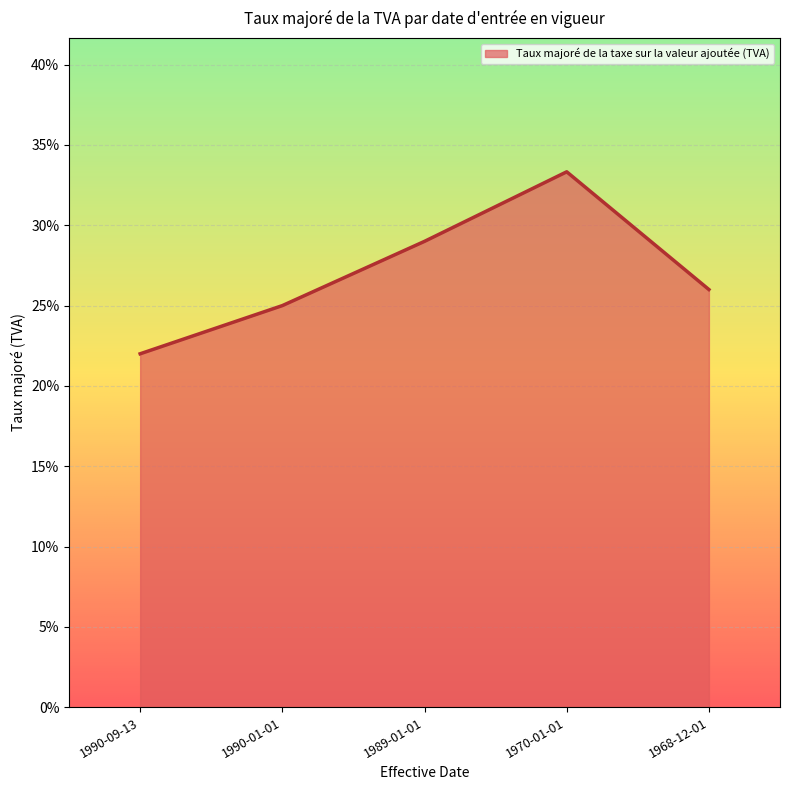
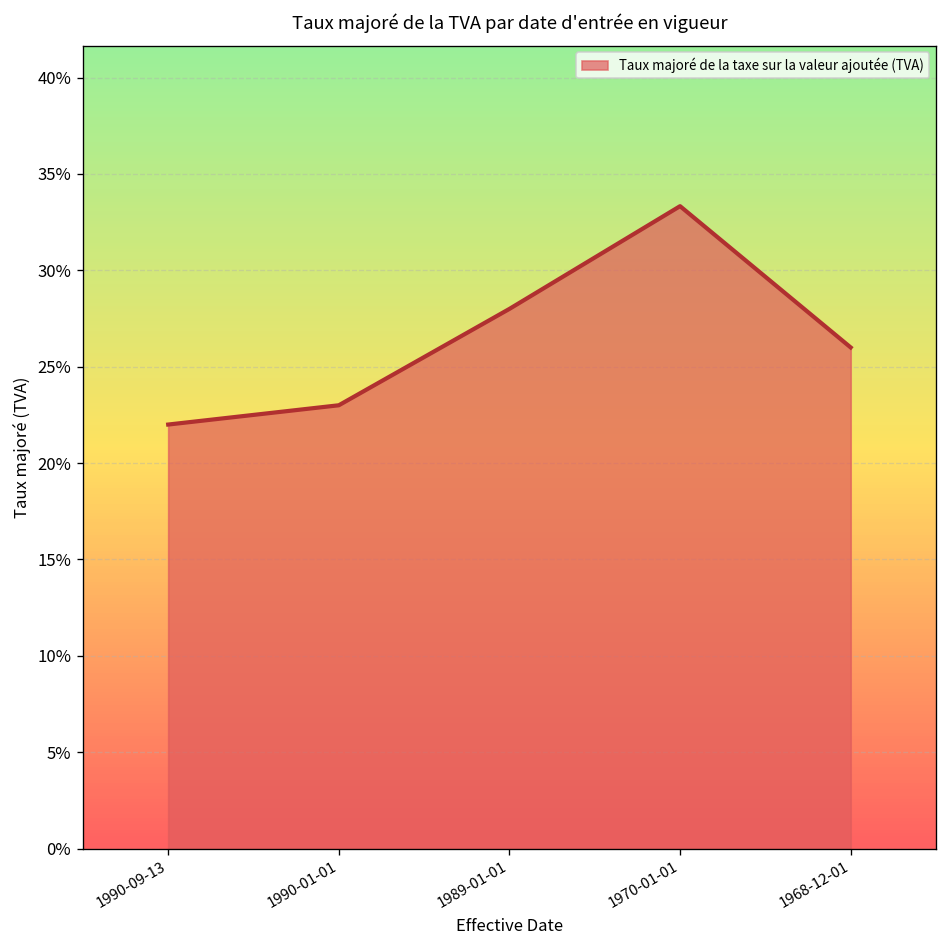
  {
    "1990-09-13": "22.0%",
-   "1990-01-01": "25.0%",
-   "1989-01-01": "29.0%",
+   "1990-01-01": "23.0%",
+   "1989-01-01": "28.0%",
    "1970-01-01": "33.3%",
    "1968-12-01": "26.0%"
  }
